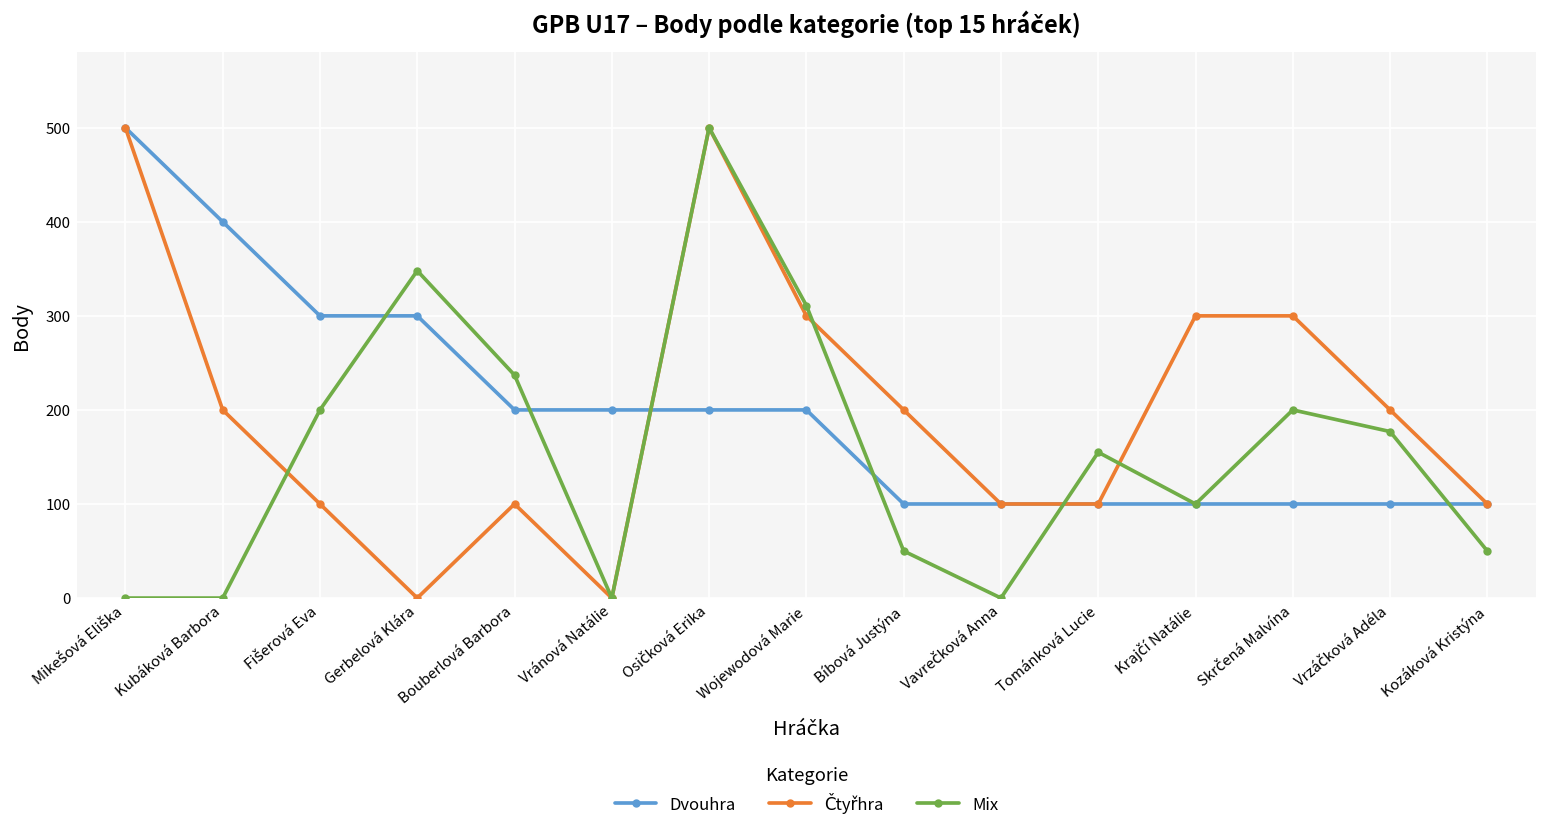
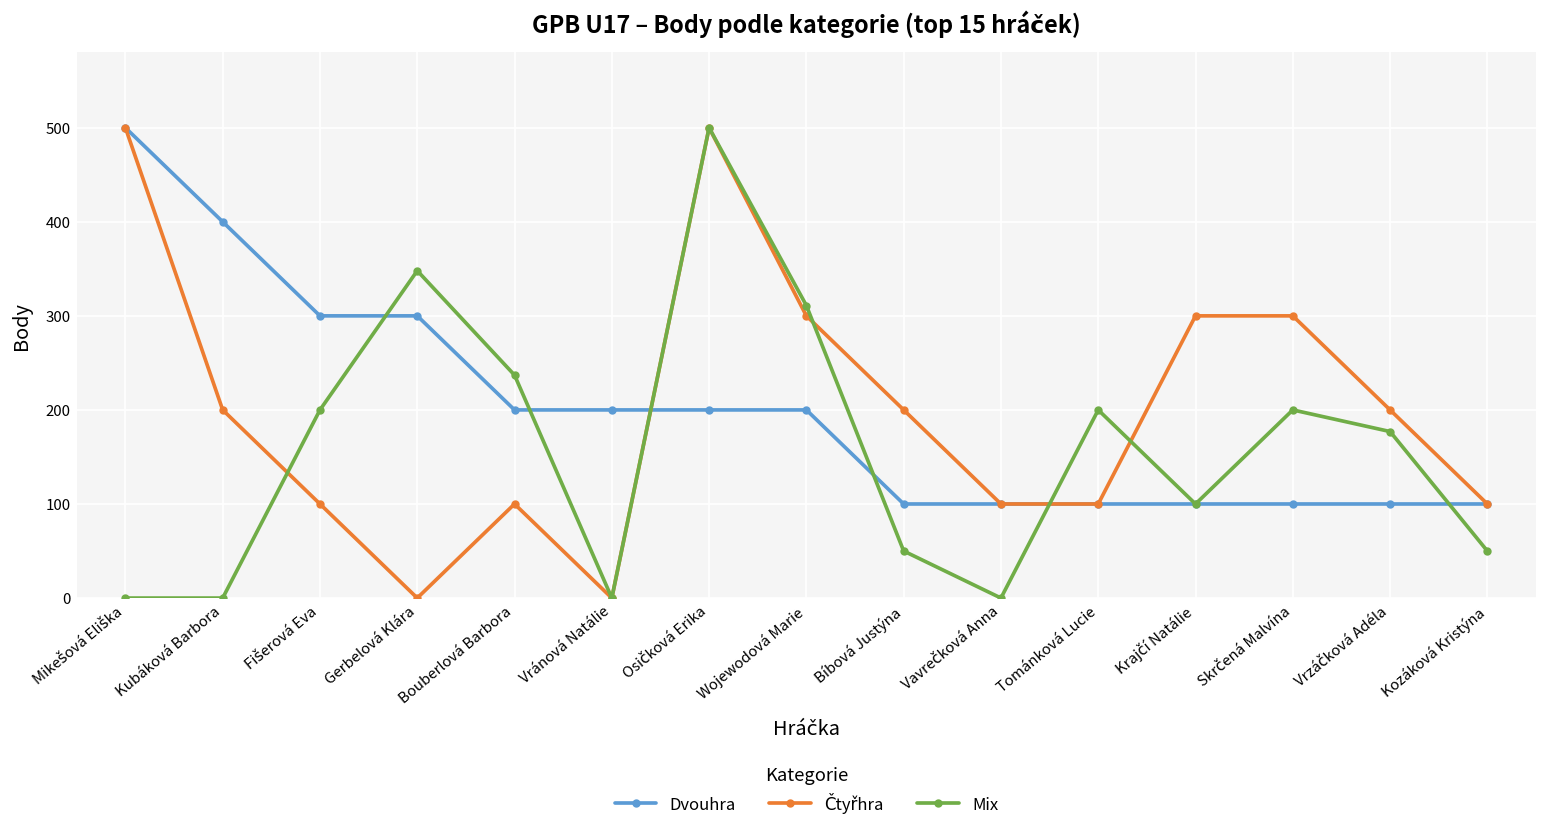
  {
    "Dvouhra": {
      "Kubáková Barbora": 400,
      "Fišerová Eva": 300,
      "Gerbelová Klára": 300,
      "Bouberlová Barbora": 200,
      "Vránová Natálie": 200,
      "Osičková Erika": 200,
      "Wojewodová Marie": 200,
      "Bíbová Justýna": 100,
      "Skrčená Malvína": 100,
      "Vrzáčková Adéla": 100
    },
    "Čtyřhra": {
      "Kubáková Barbora": 200,
      "Fišerová Eva": 100,
      "Gerbelová Klára": 0,
      "Bouberlová Barbora": 100,
      "Wojewodová Marie": 300,
      "Bíbová Justýna": 200,
      "Krajčí Natálie": 300,
      "Skrčená Malvína": 300,
      "Vrzáčková Adéla": 200
    },
    "Mix": {
      "Mikešová Eliška": 0,
      "Kubáková Barbora": 0,
      "Fišerová Eva": 200,
      "Gerbelová Klára": 350,
      "Bouberlová Barbora": 240,
      "Wojewodová Marie": 310,
      "Bíbová Justýna": 50,
      "Vavrečková Anna": 0,
-     "Tománková Lucie": 160,
+     "Tománková Lucie": 200,
      "Skrčená Malvína": 200,
      "Vrzáčková Adéla": 180,
      "Kozáková Kristýna": 50
    }
  }
